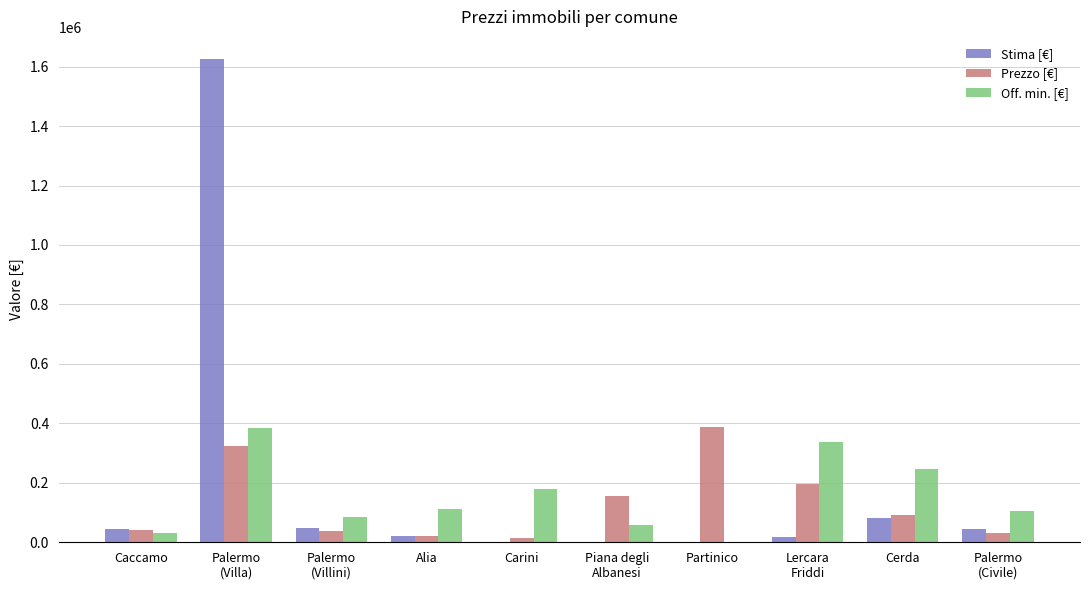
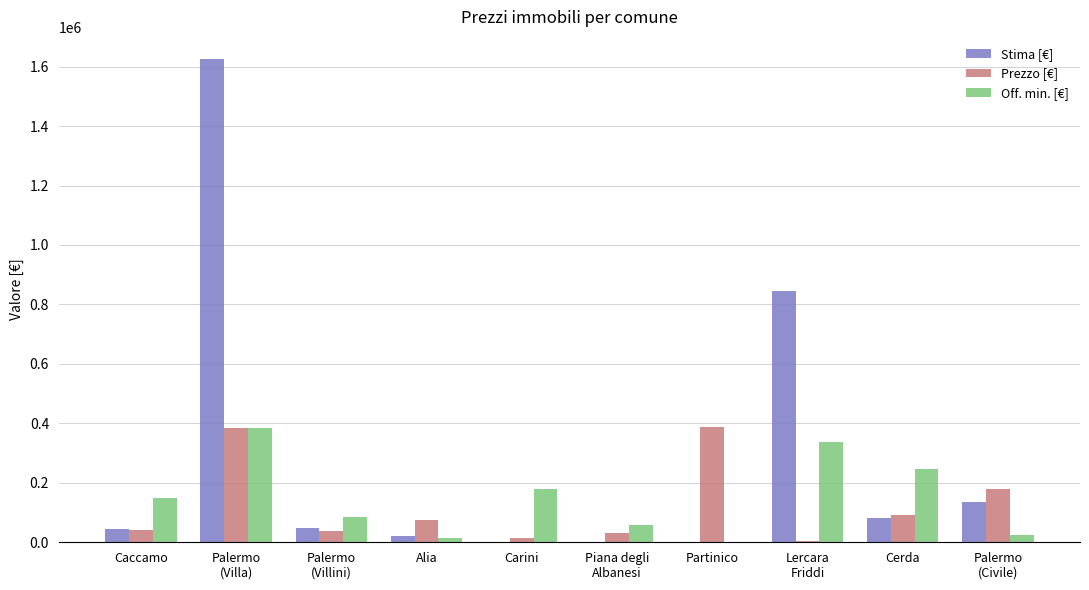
  {
    "Stima [€]": {
      "Caccamo": 40000,
      "Palermo (Villa)": 1630000,
      "Palermo (Villini)": 50000,
      "Alia": 20000,
      "Carini": 0,
      "Piana degli Albanesi": 0,
      "Partinico": 0,
-     "Lercara Friddi": 20000,
+     "Lercara Friddi": 840000,
      "Cerda": 80000,
-     "Palermo (Civile)": 40000
+     "Palermo (Civile)": 140000
    },
    "Prezzo [€]": {
      "Caccamo": 40000,
-     "Palermo (Villa)": 320000,
+     "Palermo (Villa)": 390000,
      "Palermo (Villini)": 40000,
-     "Alia": 20000,
+     "Alia": 80000,
      "Carini": 20000,
-     "Piana degli Albanesi": 160000,
+     "Piana degli Albanesi": 30000,
      "Partinico": 390000,
-     "Lercara Friddi": 200000,
+     "Lercara Friddi": 0,
      "Cerda": 90000,
-     "Palermo (Civile)": 30000
+     "Palermo (Civile)": 180000
    },
    "Off. min. [€]": {
-     "Caccamo": 30000,
+     "Caccamo": 150000,
      "Palermo (Villa)": 380000,
      "Palermo (Villini)": 90000,
-     "Alia": 110000,
+     "Alia": 20000,
      "Carini": 180000,
      "Piana degli Albanesi": 60000,
      "Lercara Friddi": 340000,
      "Cerda": 250000,
-     "Palermo (Civile)": 110000
+     "Palermo (Civile)": 20000
    }
  }
